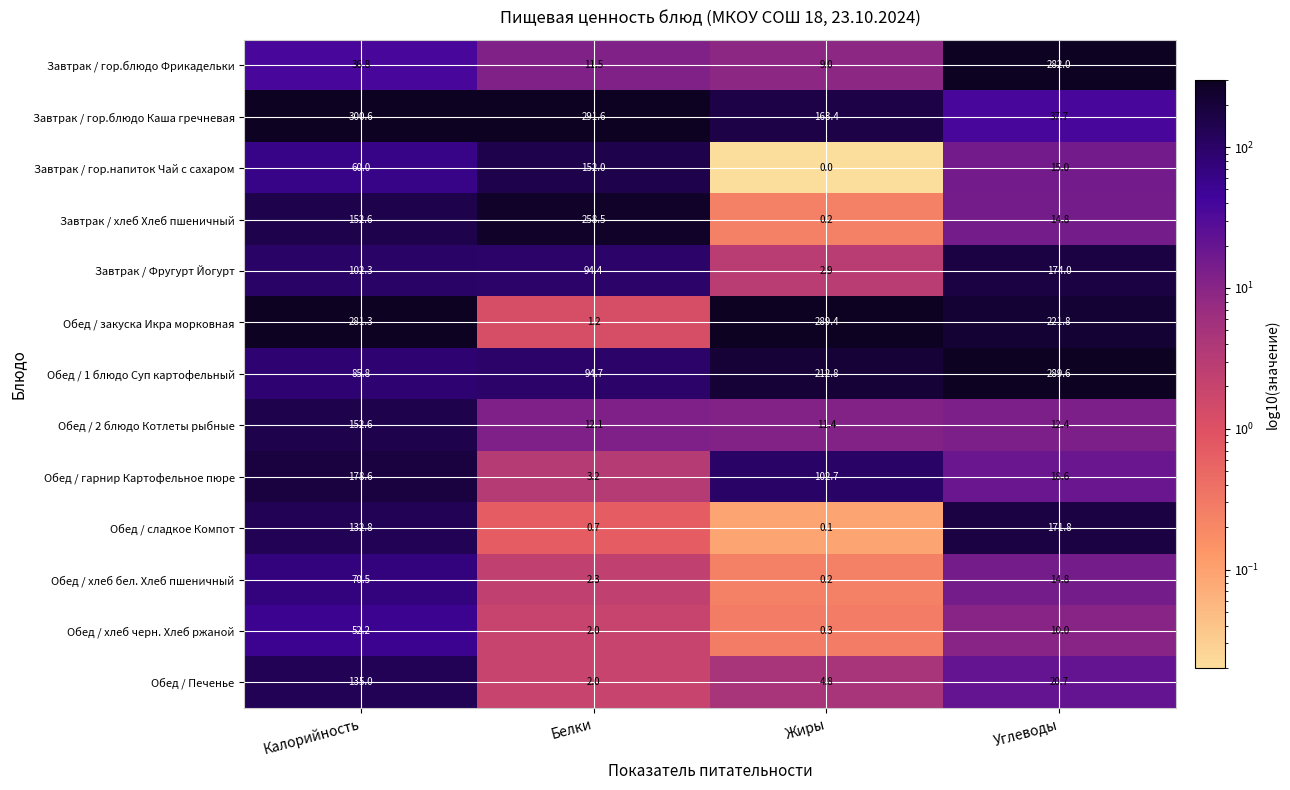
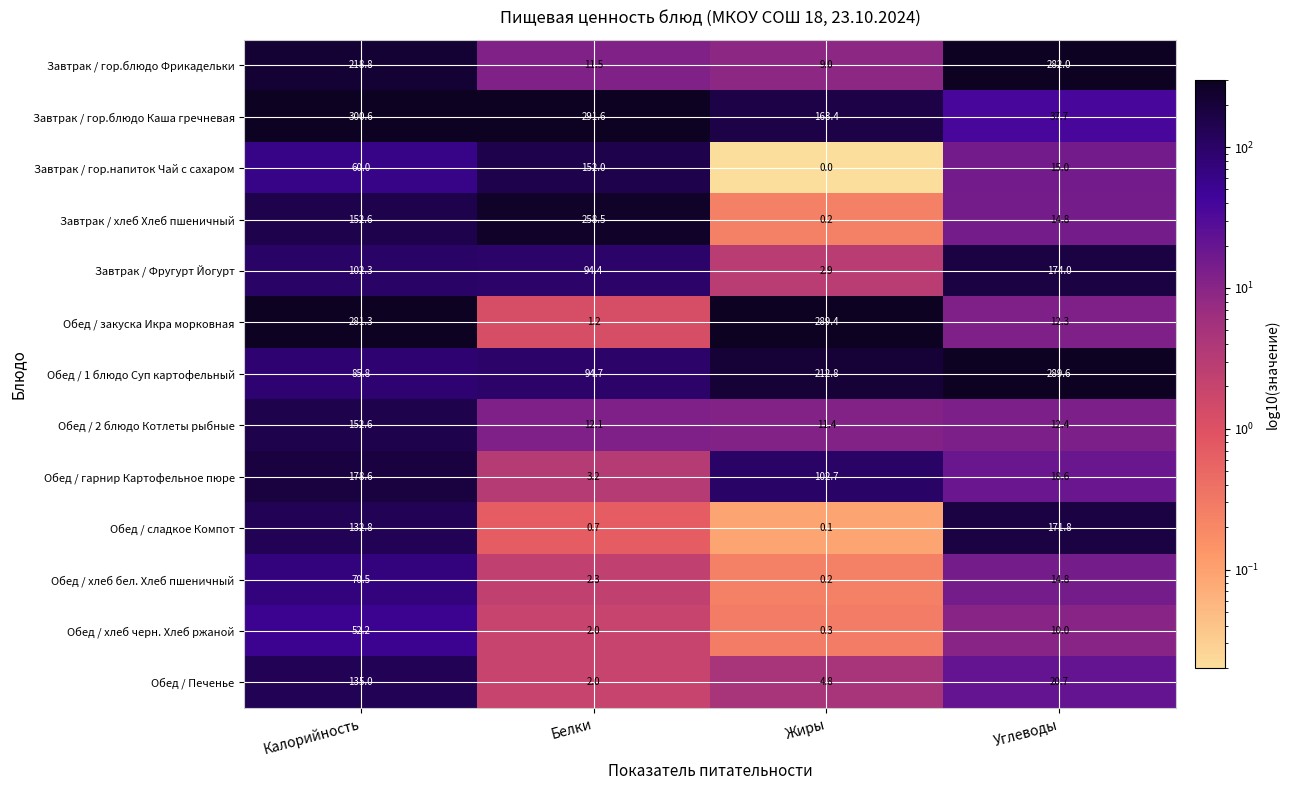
  {
    "Завтрак / гор.блюдо Фрикадельки": {
-     "Калорийность": 36.8,
+     "Калорийность": 218.8,
      "Белки": 11.5,
      "Жиры": 9.0,
      "Углеводы": 282.0
    },
    "Завтрак / гор.блюдо Каша гречневая": {
      "Калорийность": 300.6,
      "Белки": 291.6,
      "Жиры": 163.4,
      "Углеводы": 37.7
    },
    "Завтрак / гор.напиток Чай с сахаром": {
      "Калорийность": 60.0,
      "Белки": 152.0,
      "Жиры": 0.0,
      "Углеводы": 15.0
    },
    "Завтрак / хлеб Хлеб пшеничный": {
      "Калорийность": 152.6,
      "Белки": 258.5,
      "Жиры": 0.2,
      "Углеводы": 14.8
    },
    "Завтрак / Фругурт Йогурт": {
      "Калорийность": 102.3,
      "Белки": 94.4,
      "Жиры": 2.9,
      "Углеводы": 174.0
    },
    "Обед / закуска Икра морковная": {
      "Калорийность": 281.3,
      "Белки": 1.2,
      "Жиры": 289.4,
-     "Углеводы": 221.8
+     "Углеводы": 12.3
    },
    "Обед / 1 блюдо Суп картофельный": {
      "Калорийность": 85.8,
      "Белки": 94.7,
      "Жиры": 212.8,
      "Углеводы": 289.6
    },
    "Обед / 2 блюдо Котлеты рыбные": {
      "Калорийность": 152.6,
      "Белки": 12.1,
      "Жиры": 11.4,
      "Углеводы": 12.4
    },
    "Обед / гарнир Картофельное пюре": {
      "Калорийность": 178.6,
      "Белки": 3.2,
      "Жиры": 102.7,
      "Углеводы": 18.6
    },
    "Обед / сладкое Компот": {
      "Калорийность": 132.8,
      "Белки": 0.7,
      "Жиры": 0.1,
      "Углеводы": 171.8
    },
    "Обед / хлеб бел. Хлеб пшеничный": {
      "Калорийность": 70.5,
      "Белки": 2.3,
      "Жиры": 0.2,
      "Углеводы": 14.8
    },
    "Обед / хлеб черн. Хлеб ржаной": {
      "Калорийность": 52.2,
      "Белки": 2.0,
      "Жиры": 0.3,
      "Углеводы": 10.0
    },
    "Обед / Печенье": {
      "Калорийность": 135.0,
      "Белки": 2.0,
      "Жиры": 4.8,
      "Углеводы": 20.7
    }
  }
